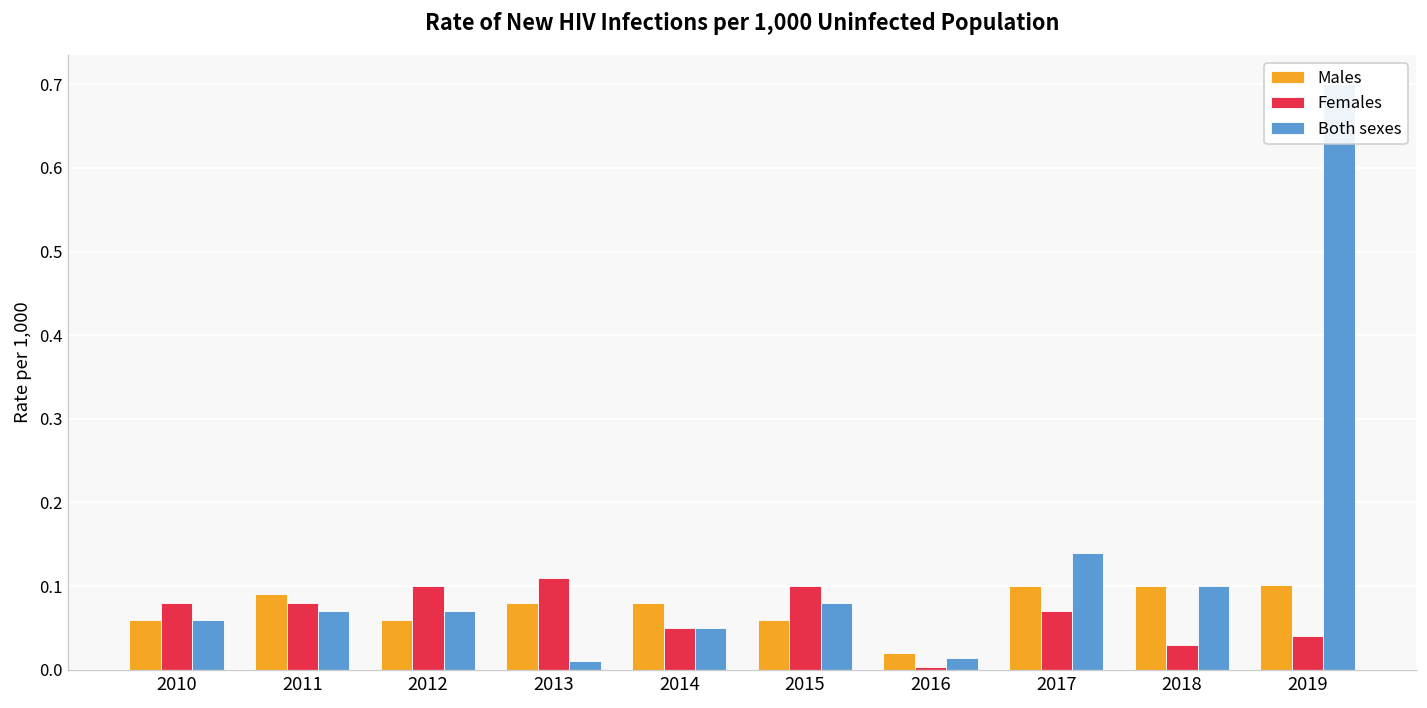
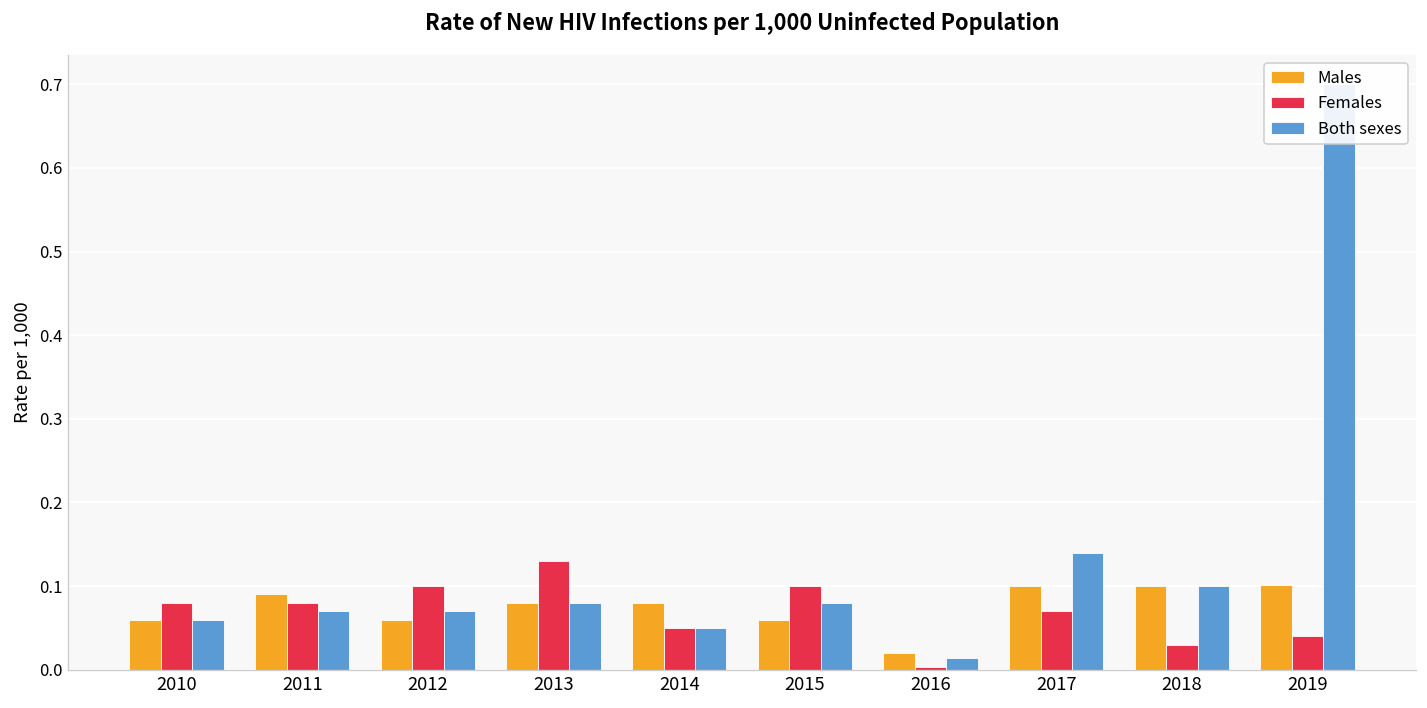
  {
    "Males": {
      "2010": 0.06,
      "2011": 0.09,
      "2012": 0.06,
      "2013": 0.08,
      "2014": 0.08,
      "2015": 0.06,
      "2016": 0.02,
      "2017": 0.10,
      "2018": 0.10,
      "2019": 0.10
    },
    "Females": {
      "2010": 0.08,
      "2011": 0.08,
      "2012": 0.10,
-     "2013": 0.11,
+     "2013": 0.13,
      "2014": 0.05,
      "2015": 0.10,
      "2016": 0.00,
      "2017": 0.07,
      "2018": 0.03,
      "2019": 0.04
    },
    "Both sexes": {
      "2010": 0.06,
      "2011": 0.07,
      "2012": 0.07,
-     "2013": 0.01,
+     "2013": 0.08,
      "2014": 0.05,
      "2015": 0.08,
      "2016": 0.01,
      "2017": 0.14,
      "2018": 0.10
    }
  }
